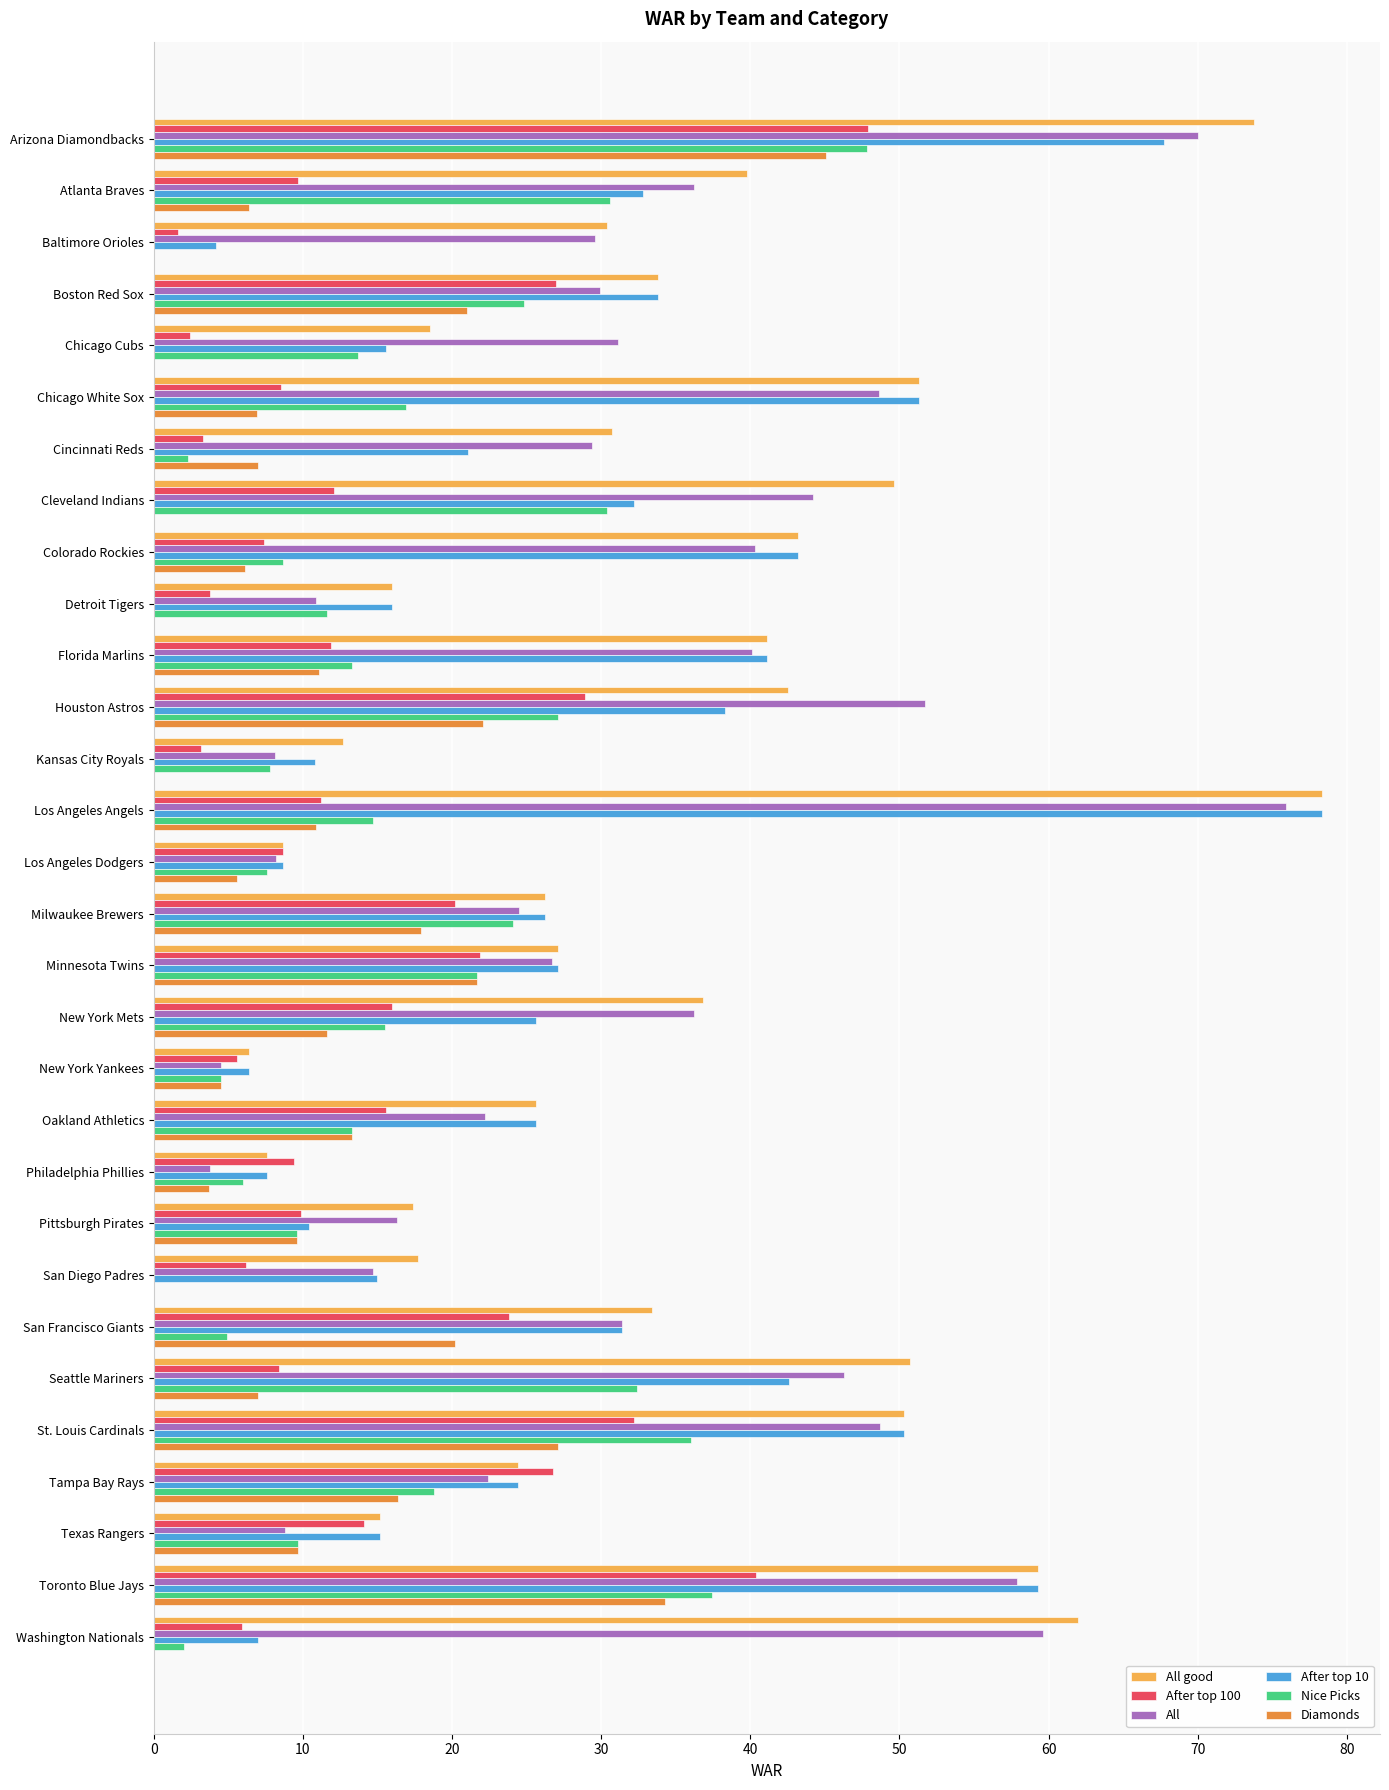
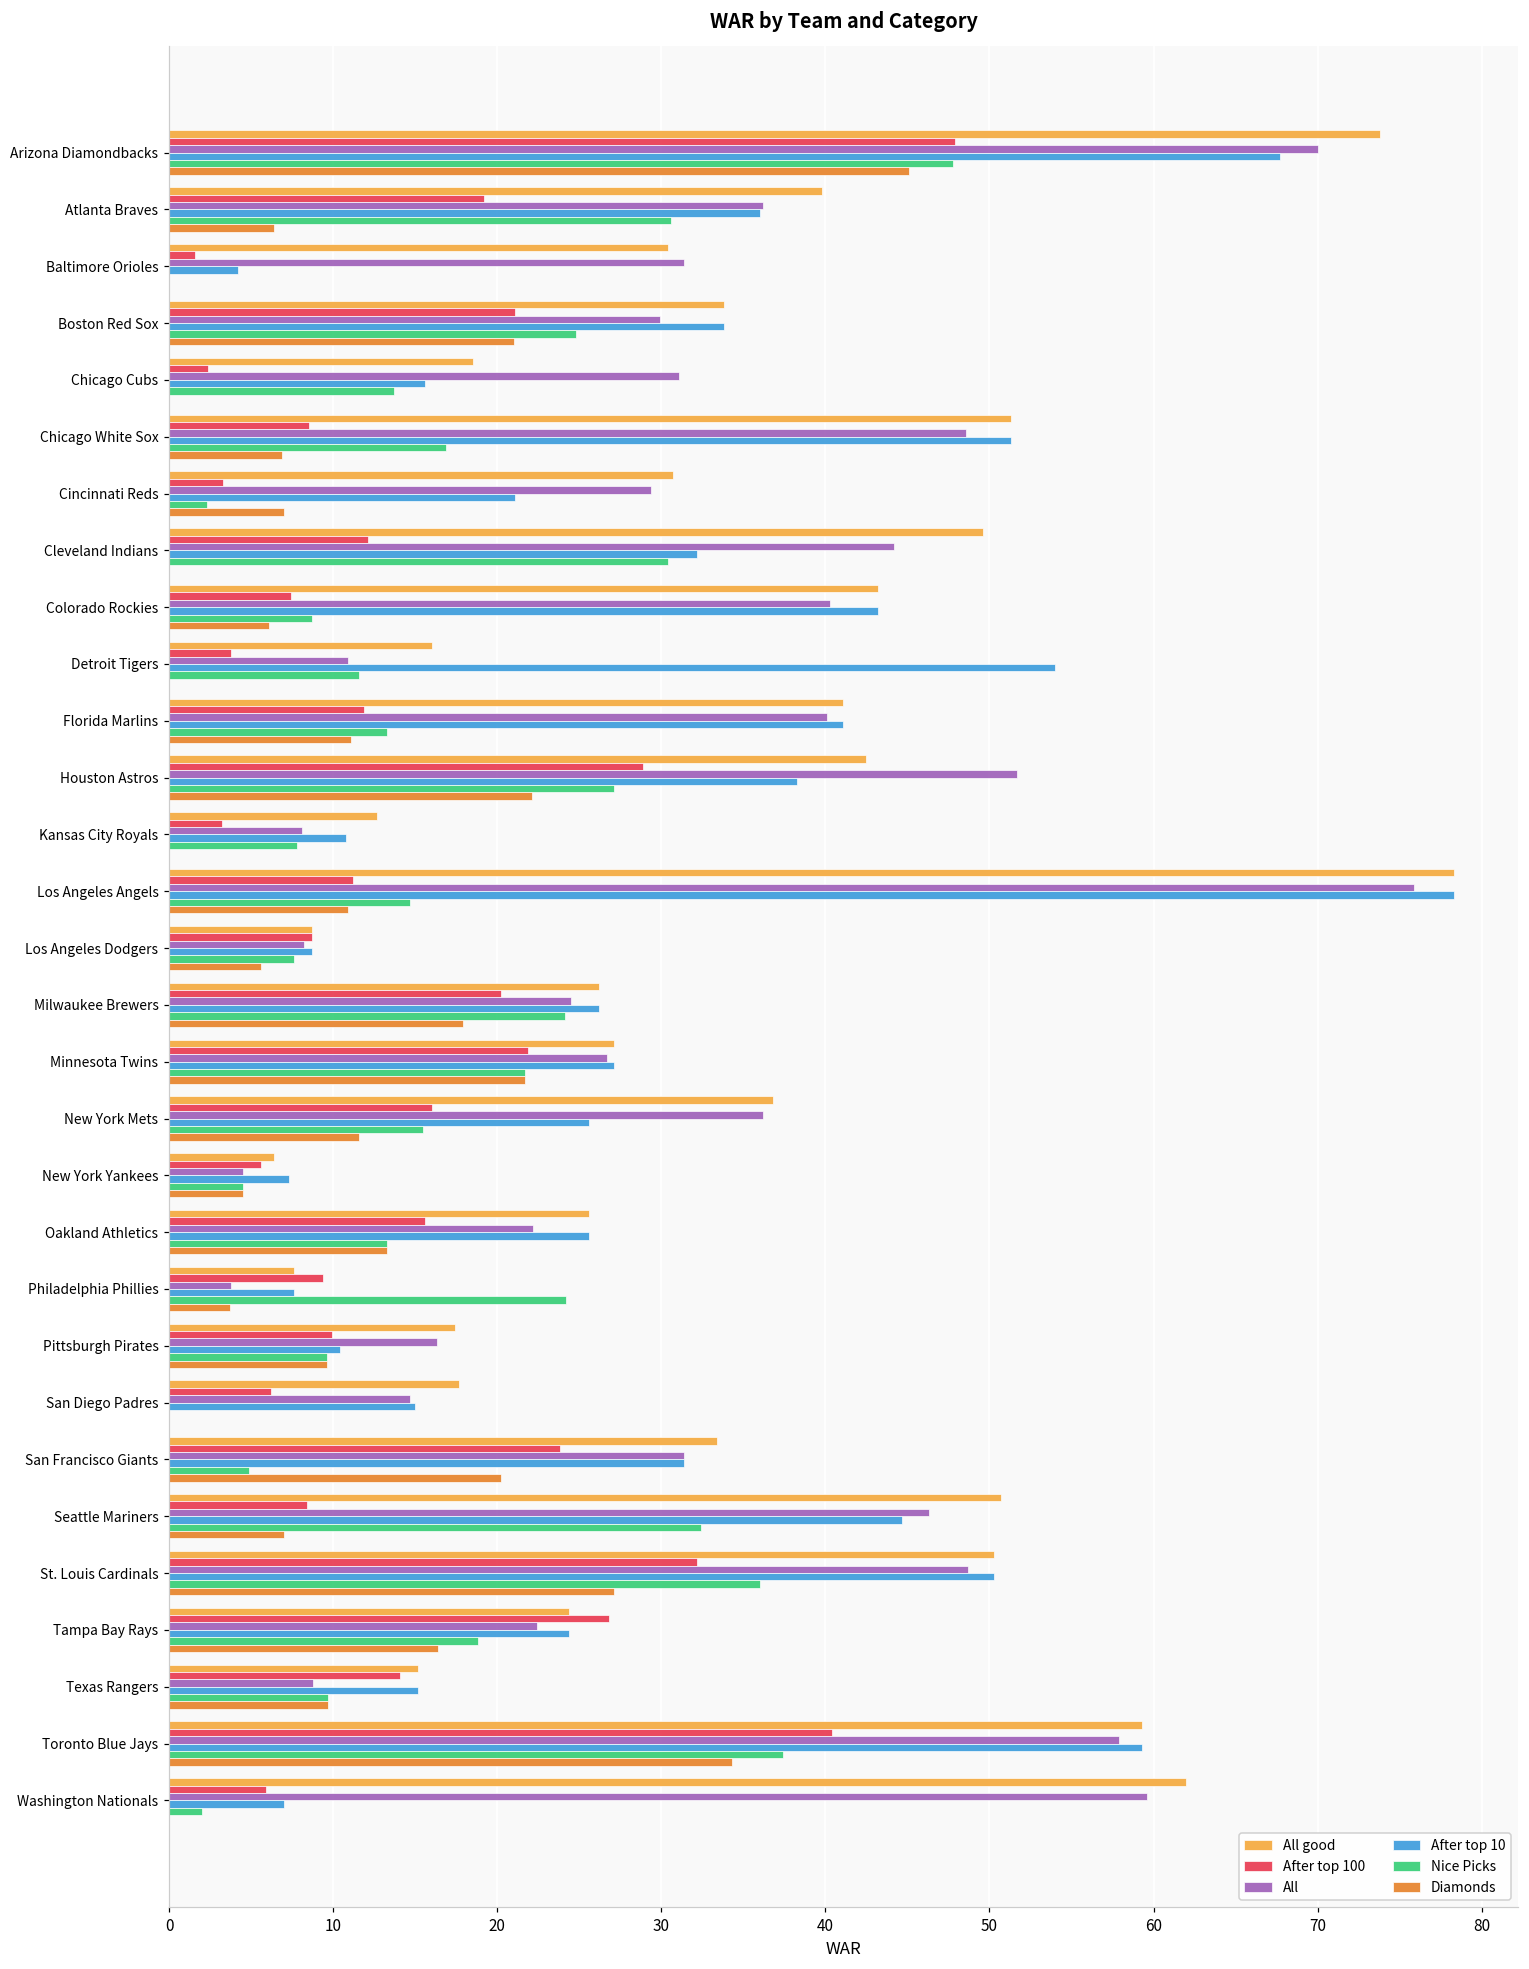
  {
    "After top 100": {
      "Arizona Diamondbacks": 47.9,
-     "Atlanta Braves": 9.7,
+     "Atlanta Braves": 19.2,
      "Baltimore Orioles": 1.6,
-     "Boston Red Sox": 27.0,
+     "Boston Red Sox": 21.1,
      "Chicago Cubs": 2.4,
      "Chicago White Sox": 8.5,
      "Cincinnati Reds": 3.3,
      "Cleveland Indians": 12.1,
      "Colorado Rockies": 7.4,
      "Detroit Tigers": 3.8,
      "Florida Marlins": 11.9,
      "Houston Astros": 28.9,
      "Kansas City Royals": 3.2,
      "Los Angeles Angels": 11.2,
      "Los Angeles Dodgers": 8.7,
      "Milwaukee Brewers": 20.2,
      "Minnesota Twins": 21.9,
      "New York Mets": 16.0,
      "New York Yankees": 5.6,
      "Oakland Athletics": 15.6,
      "Philadelphia Phillies": 9.4,
      "Pittsburgh Pirates": 9.9,
      "San Diego Padres": 6.2,
      "San Francisco Giants": 23.8,
      "Seattle Mariners": 8.4,
      "St. Louis Cardinals": 32.2,
      "Tampa Bay Rays": 26.8,
      "Texas Rangers": 14.1,
      "Toronto Blue Jays": 40.4,
      "Washington Nationals": 5.9
    },
    "All": {
      "Arizona Diamondbacks": 70.0,
      "Atlanta Braves": 36.2,
-     "Baltimore Orioles": 29.6,
+     "Baltimore Orioles": 31.4,
      "Boston Red Sox": 29.9,
      "Chicago Cubs": 31.1,
      "Chicago White Sox": 48.6,
      "Cincinnati Reds": 29.4,
      "Cleveland Indians": 44.2,
      "Colorado Rockies": 40.3,
      "Detroit Tigers": 10.9,
      "Florida Marlins": 40.1,
      "Houston Astros": 51.7,
      "Kansas City Royals": 8.1,
      "Los Angeles Angels": 75.9,
      "Los Angeles Dodgers": 8.2,
      "Milwaukee Brewers": 24.5,
      "Minnesota Twins": 26.7,
      "New York Mets": 36.2,
      "New York Yankees": 4.5,
      "Oakland Athletics": 22.2,
      "Philadelphia Phillies": 3.8,
      "Pittsburgh Pirates": 16.3,
      "San Diego Padres": 14.7,
      "San Francisco Giants": 31.4,
      "Seattle Mariners": 46.3,
      "St. Louis Cardinals": 48.7,
      "Tampa Bay Rays": 22.4,
      "Texas Rangers": 8.8,
      "Toronto Blue Jays": 57.9,
      "Washington Nationals": 59.6
    },
    "After top 10": {
      "Arizona Diamondbacks": 67.7,
-     "Atlanta Braves": 32.8,
+     "Atlanta Braves": 36.0,
      "Baltimore Orioles": 4.2,
      "Boston Red Sox": 33.8,
      "Chicago Cubs": 15.6,
      "Chicago White Sox": 51.3,
      "Cincinnati Reds": 21.1,
      "Cleveland Indians": 32.2,
      "Colorado Rockies": 43.2,
-     "Detroit Tigers": 16,
+     "Detroit Tigers": 54,
      "Florida Marlins": 41.1,
      "Houston Astros": 38.3,
      "Kansas City Royals": 10.8,
      "Los Angeles Angels": 78.3,
      "Los Angeles Dodgers": 8.7,
      "Milwaukee Brewers": 26.2,
      "Minnesota Twins": 27.1,
      "New York Mets": 25.6,
-     "New York Yankees": 6.4,
+     "New York Yankees": 7.3,
      "Oakland Athletics": 25.6,
      "Philadelphia Phillies": 7.6,
      "Pittsburgh Pirates": 10.4,
      "San Diego Padres": 15.0,
      "San Francisco Giants": 31.4,
-     "Seattle Mariners": 42.6,
+     "Seattle Mariners": 44.7,
      "St. Louis Cardinals": 50.3,
      "Tampa Bay Rays": 24.4,
      "Texas Rangers": 15.2,
      "Toronto Blue Jays": 59.3,
      "Washington Nationals": 7.0
    },
    "Nice Picks": {
      "Arizona Diamondbacks": 47.8,
      "Atlanta Braves": 30.6,
      "Baltimore Orioles": 0.0,
      "Boston Red Sox": 24.8,
      "Chicago Cubs": 13.7,
      "Chicago White Sox": 16.9,
      "Cincinnati Reds": 2.3,
      "Cleveland Indians": 30.4,
      "Colorado Rockies": 8.7,
      "Detroit Tigers": 11.6,
      "Florida Marlins": 13.3,
      "Houston Astros": 27.1,
      "Kansas City Royals": 7.8,
      "Los Angeles Angels": 14.7,
      "Los Angeles Dodgers": 7.6,
      "Milwaukee Brewers": 24.1,
      "Minnesota Twins": 21.7,
      "New York Mets": 15.5,
      "New York Yankees": 4.5,
      "Oakland Athletics": 13.3,
-     "Philadelphia Phillies": 6.0,
+     "Philadelphia Phillies": 24.2,
      "Pittsburgh Pirates": 9.6,
      "San Diego Padres": 0.0,
      "San Francisco Giants": 4.9,
      "Seattle Mariners": 32.4,
      "St. Louis Cardinals": 36.0,
      "Tampa Bay Rays": 18.8,
      "Texas Rangers": 9.7,
      "Toronto Blue Jays": 37.4,
      "Washington Nationals": 2.0
    }
  }
